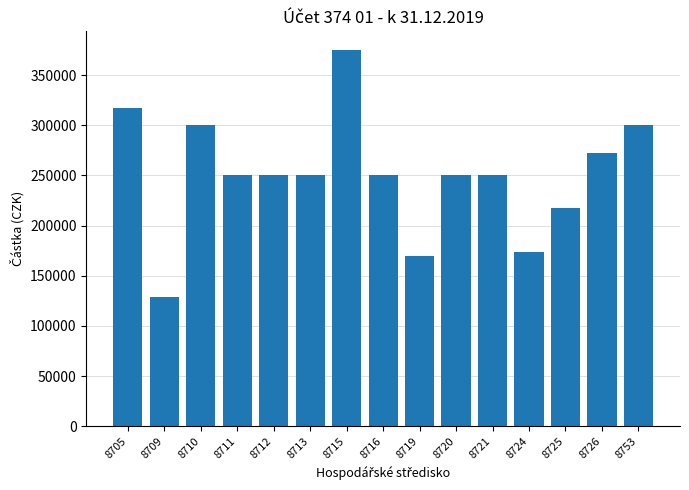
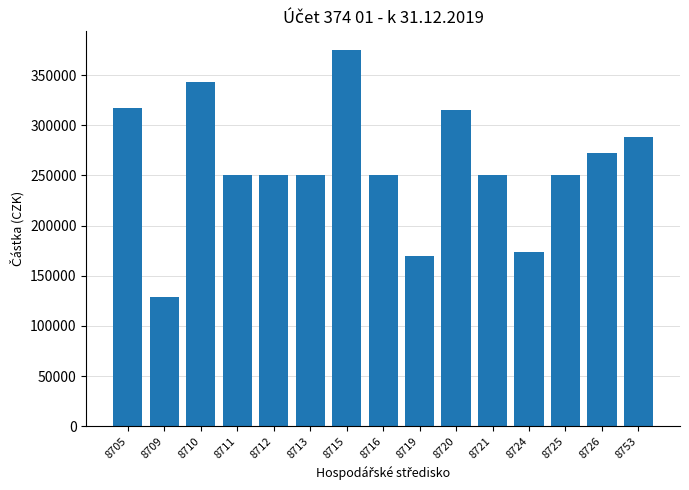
  {
    "8705": 317000,
    "8709": 129000,
-   "8710": 300000,
+   "8710": 343000,
    "8711": 250000,
    "8712": 250000,
    "8713": 250000,
    "8715": 375000,
    "8716": 250000,
    "8719": 170000,
-   "8720": 250000,
+   "8720": 315000,
    "8721": 250000,
    "8724": 174000,
-   "8725": 218000,
+   "8725": 250000,
    "8726": 272000,
-   "8753": 300000
+   "8753": 289000
  }
